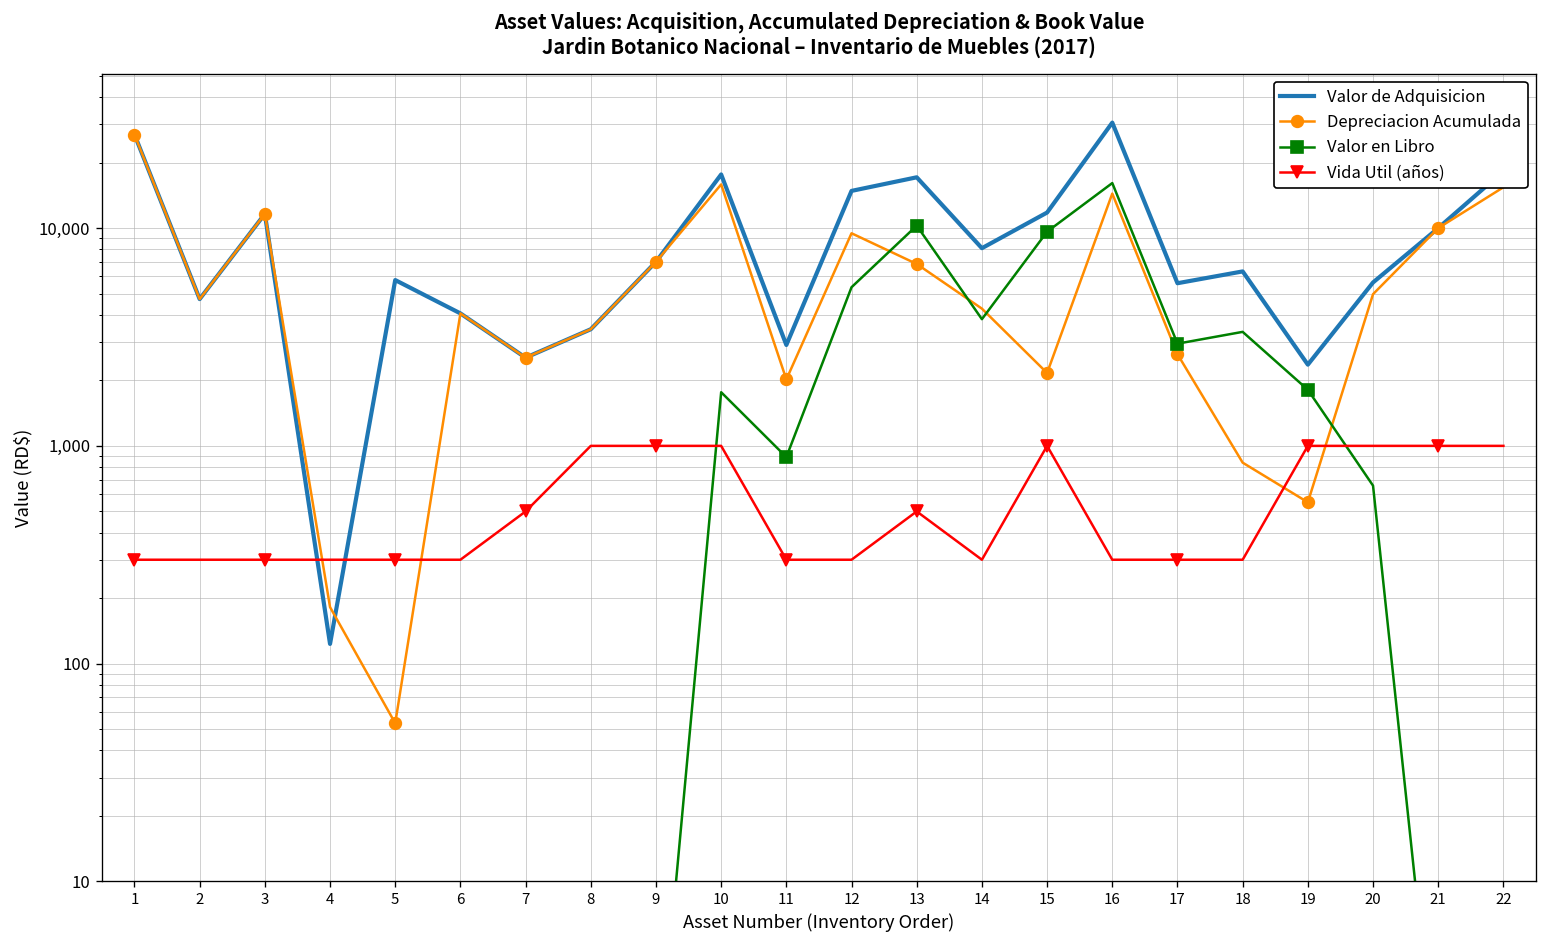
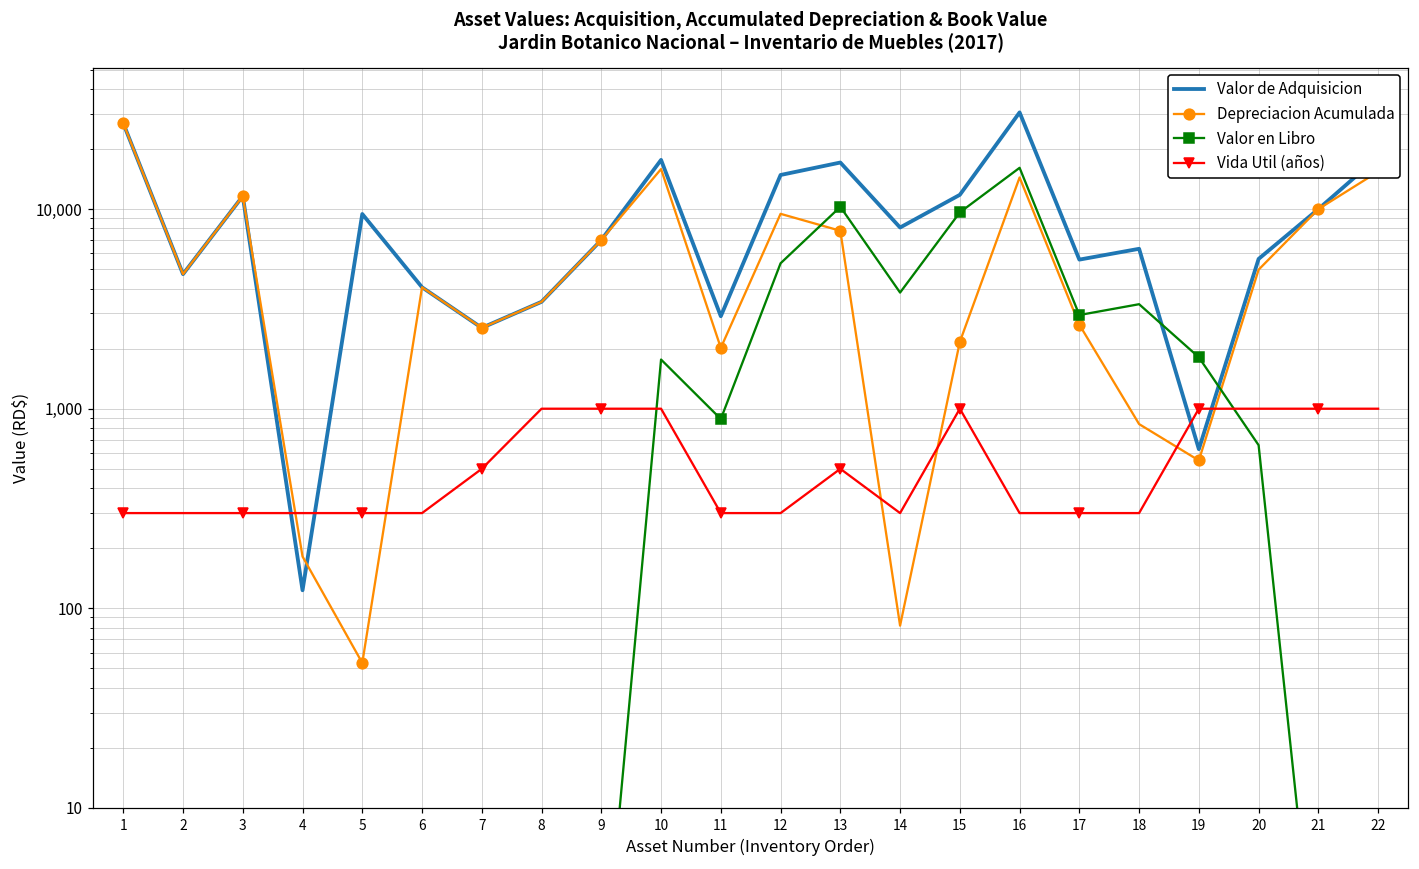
  {
    "Valor de Adquisicion": {
      "4": "120",
-     "5": "5,800",
+     "5": "9,000",
      "10": "18,000",
      "11": "2,900",
      "12": "15,000",
      "13": "17,000",
      "14": "8,000",
      "15": "12,000",
      "16": "31,000",
      "17": "5,600",
      "18": "6,300",
-     "19": "2,400",
+     "19": "630",
      "20": "5,600"
    },
    "Depreciacion Acumulada": {
      "4": "180",
      "5": "53",
      "10": "16,000",
      "11": "2,000",
      "12": "9,000",
-     "13": "6,800",
-     "14": "4,300",
+     "13": "7,800",
+     "14": "80",
      "15": "2,200",
      "16": "14,000",
      "17": "2,600",
      "18": "800",
      "19": "550",
      "20": "5,000"
    },
    "Valor en Libro": {
      "10": "1,800",
      "11": "900",
      "12": "5,400",
      "13": "10,000",
      "14": "3,800",
      "15": "10,000",
      "16": "16,000",
      "17": "2,900",
      "18": "3,300",
      "19": "1,800",
      "20": "660"
    },
    "Vida Util (años)": {
      "1": "300",
      "2": "300",
      "3": "300",
      "4": "300",
      "5": "300",
      "6": "300",
      "7": "500",
      "8": "1,000",
      "9": "1,000",
      "10": "1,000",
      "11": "300",
      "12": "300",
      "13": "500",
      "14": "300",
      "15": "1,000",
      "16": "300",
      "17": "300",
      "18": "300",
      "19": "1,000",
      "20": "1,000",
      "21": "1,000",
      "22": "1,000"
    }
  }
